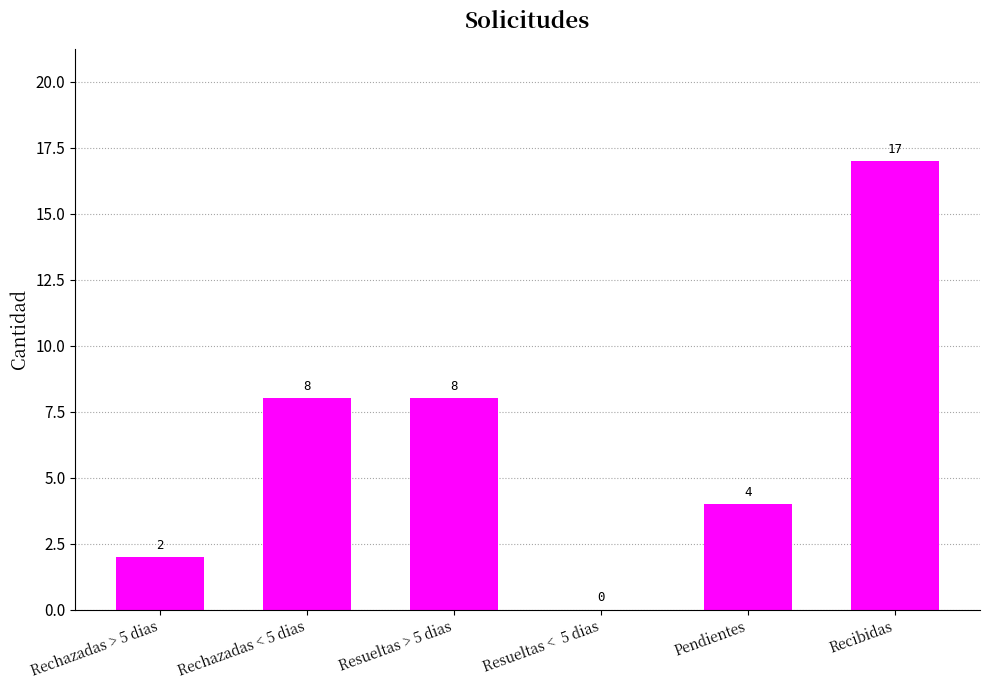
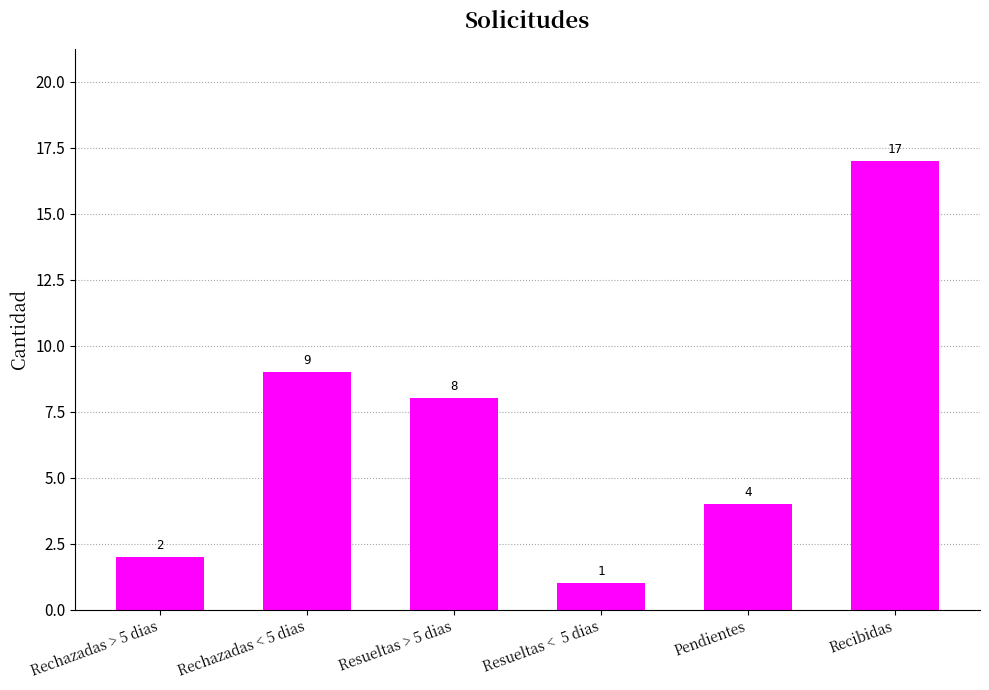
  {
    "Rechazadas > 5 dias": 2,
-   "Rechazadas < 5 dias": 8,
+   "Rechazadas < 5 dias": 9,
    "Resueltas > 5 dias": 8,
-   "Resueltas < 5 dias": 0,
+   "Resueltas < 5 dias": 1,
    "Pendientes": 4,
    "Recibidas": 17
  }
